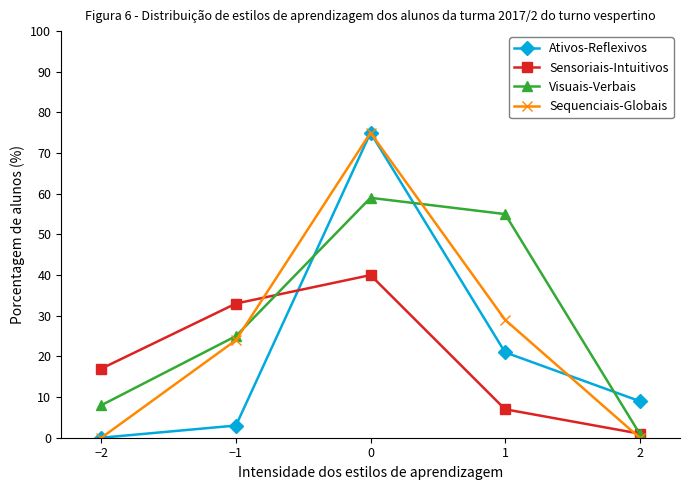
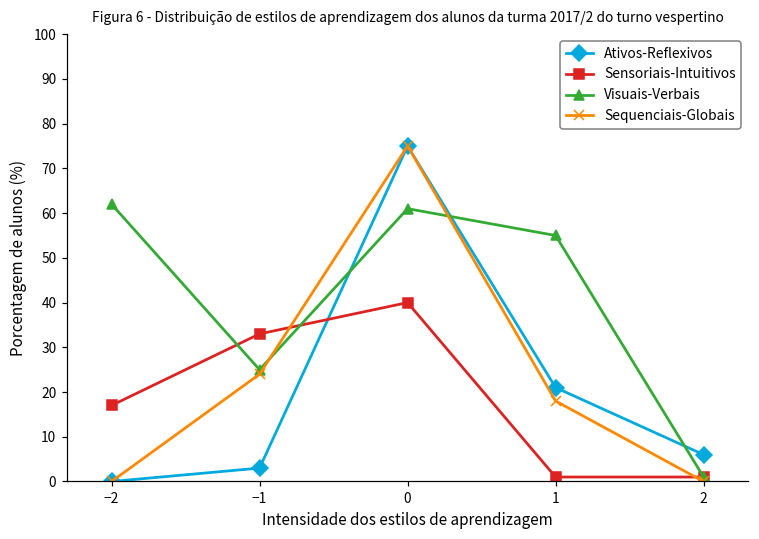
  {
    "Ativos-Reflexivos": {
      "−1": 3,
      "1": 21,
-     "2": 9
+     "2": 6
    },
    "Sensoriais-Intuitivos": {
      "−2": 17,
      "−1": 33,
      "0": 40,
-     "1": 7
+     "1": 1
    },
    "Visuais-Verbais": {
-     "−2": 8,
+     "−2": 62,
      "−1": 25,
-     "0": 59,
+     "0": 61,
      "1": 55
    },
    "Sequenciais-Globais": {
      "−1": 24,
-     "1": 29,
+     "1": 18,
      "2": 0
    }
  }
